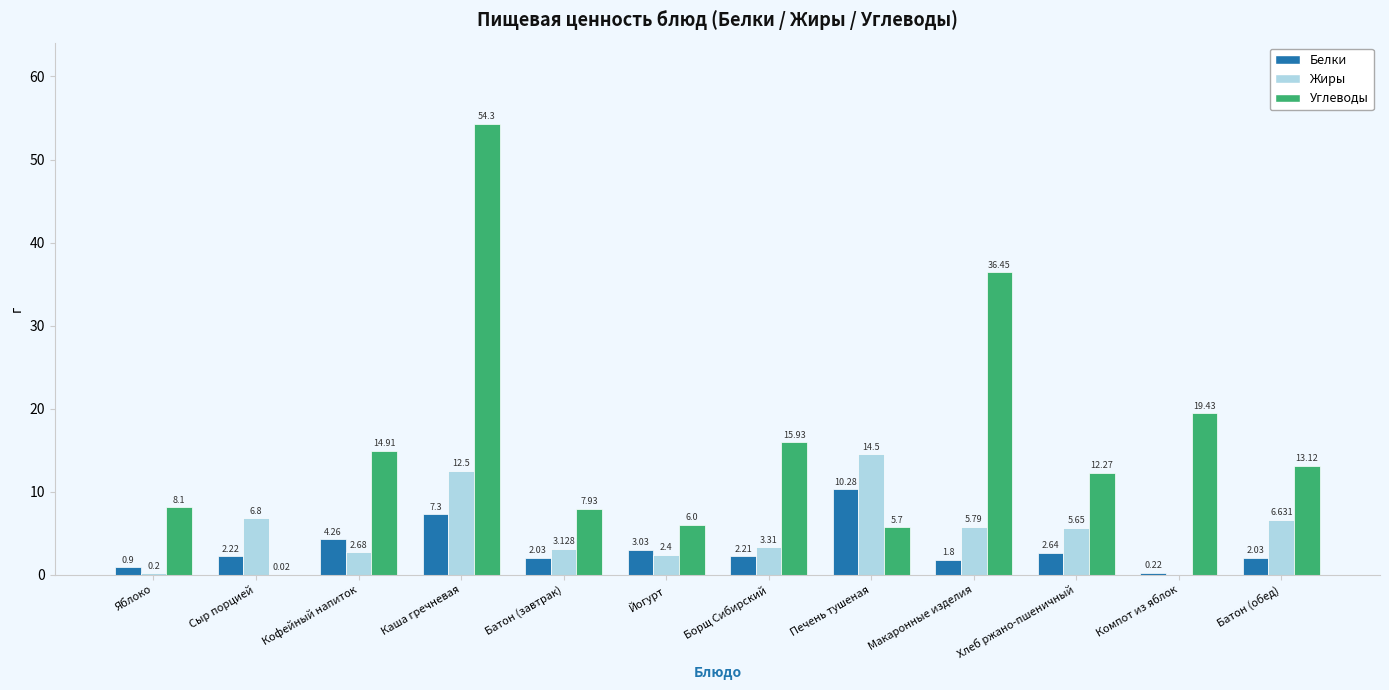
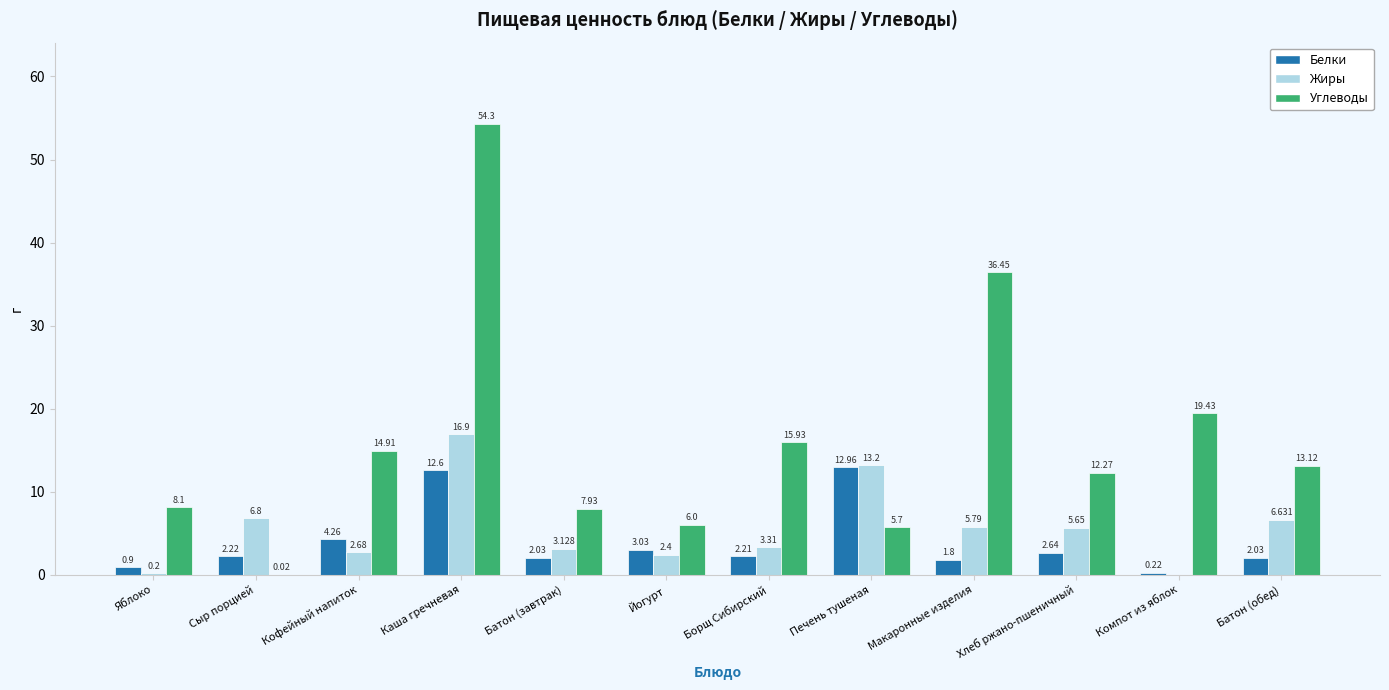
  {
    "Белки": {
      "Яблоко": 0.9,
      "Сыр порцией": 2.22,
      "Кофейный напиток": 4.26,
-     "Каша гречневая": 7.3,
+     "Каша гречневая": 12.6,
      "Батон (завтрак)": 2.03,
      "Йогурт": 3.03,
      "Борщ Сибирский": 2.21,
-     "Печень тушеная": 10.28,
+     "Печень тушеная": 12.96,
      "Макаронные изделия": 1.8,
      "Хлеб ржано-пшеничный": 2.64,
      "Компот из яблок": 0.22,
      "Батон (обед)": 2.03
    },
    "Жиры": {
      "Яблоко": 0.2,
      "Сыр порцией": 6.8,
      "Кофейный напиток": 2.68,
-     "Каша гречневая": 12.5,
+     "Каша гречневая": 16.9,
      "Батон (завтрак)": 3.128,
      "Йогурт": 2.4,
      "Борщ Сибирский": 3.31,
-     "Печень тушеная": 14.5,
+     "Печень тушеная": 13.2,
      "Макаронные изделия": 5.79,
      "Хлеб ржано-пшеничный": 5.65,
      "Батон (обед)": 6.631
    },
    "Углеводы": {
      "Яблоко": 8.1,
      "Сыр порцией": 0.02,
      "Кофейный напиток": 14.91,
      "Каша гречневая": 54.3,
      "Батон (завтрак)": 7.93,
      "Йогурт": 6.0,
      "Борщ Сибирский": 15.93,
      "Печень тушеная": 5.7,
      "Макаронные изделия": 36.45,
      "Хлеб ржано-пшеничный": 12.27,
      "Компот из яблок": 19.43,
      "Батон (обед)": 13.12
    }
  }
